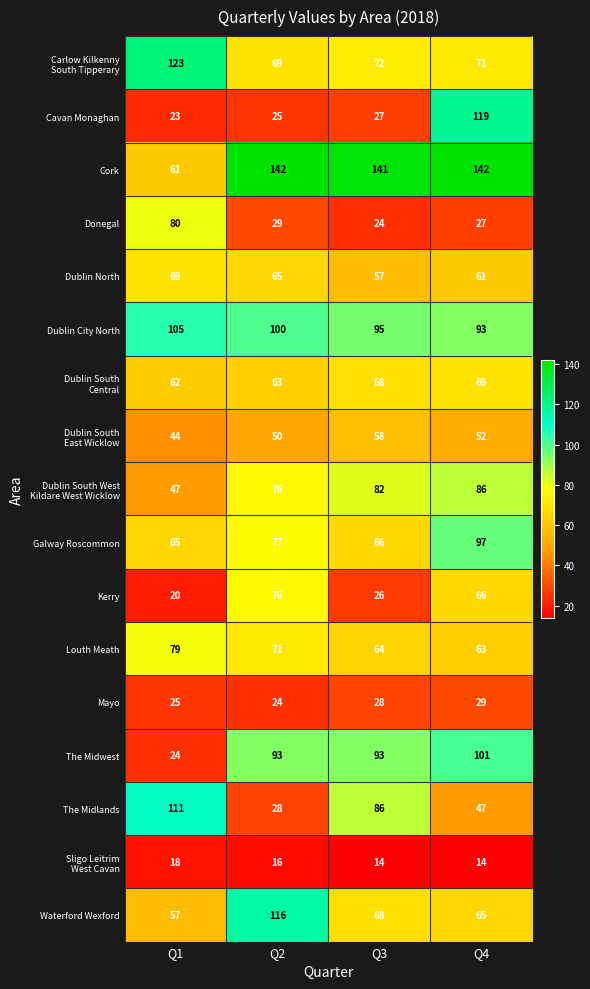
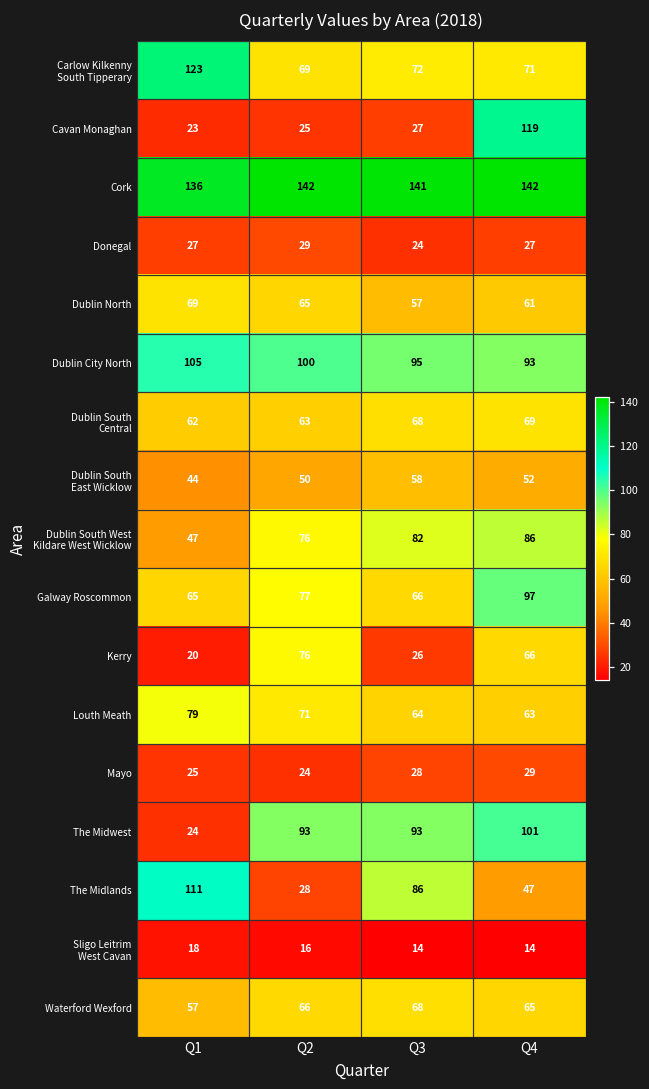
  {
    "Carlow Kilkenny South Tipperary": {
      "Q1": 123,
      "Q2": 69,
      "Q3": 72,
      "Q4": 71
    },
    "Cavan Monaghan": {
      "Q1": 23,
      "Q2": 25,
      "Q3": 27,
      "Q4": 119
    },
    "Cork": {
-     "Q1": 61,
+     "Q1": 136,
      "Q2": 142,
      "Q3": 141,
      "Q4": 142
    },
    "Donegal": {
-     "Q1": 80,
+     "Q1": 27,
      "Q2": 29,
      "Q3": 24,
      "Q4": 27
    },
    "Dublin North": {
      "Q1": 69,
      "Q2": 65,
      "Q3": 57,
      "Q4": 61
    },
    "Dublin City North": {
      "Q1": 105,
      "Q2": 100,
      "Q3": 95,
      "Q4": 93
    },
    "Dublin South Central": {
      "Q1": 62,
      "Q2": 63,
      "Q3": 68,
      "Q4": 69
    },
    "Dublin South East Wicklow": {
      "Q1": 44,
      "Q2": 50,
      "Q3": 58,
      "Q4": 52
    },
    "Dublin South West Kildare West Wicklow": {
      "Q1": 47,
      "Q2": 76,
      "Q3": 82,
      "Q4": 86
    },
    "Galway Roscommon": {
      "Q1": 65,
      "Q2": 77,
      "Q3": 66,
      "Q4": 97
    },
    "Kerry": {
      "Q1": 20,
      "Q2": 76,
      "Q3": 26,
      "Q4": 66
    },
    "Louth Meath": {
      "Q1": 79,
      "Q2": 71,
      "Q3": 64,
      "Q4": 63
    },
    "Mayo": {
      "Q1": 25,
      "Q2": 24,
      "Q3": 28,
      "Q4": 29
    },
    "The Midwest": {
      "Q1": 24,
      "Q2": 93,
      "Q3": 93,
      "Q4": 101
    },
    "The Midlands": {
      "Q1": 111,
      "Q2": 28,
      "Q3": 86,
      "Q4": 47
    },
    "Sligo Leitrim West Cavan": {
      "Q1": 18,
      "Q2": 16,
      "Q3": 14,
      "Q4": 14
    },
    "Waterford Wexford": {
      "Q1": 57,
-     "Q2": 116,
+     "Q2": 66,
      "Q3": 68,
      "Q4": 65
    }
  }
